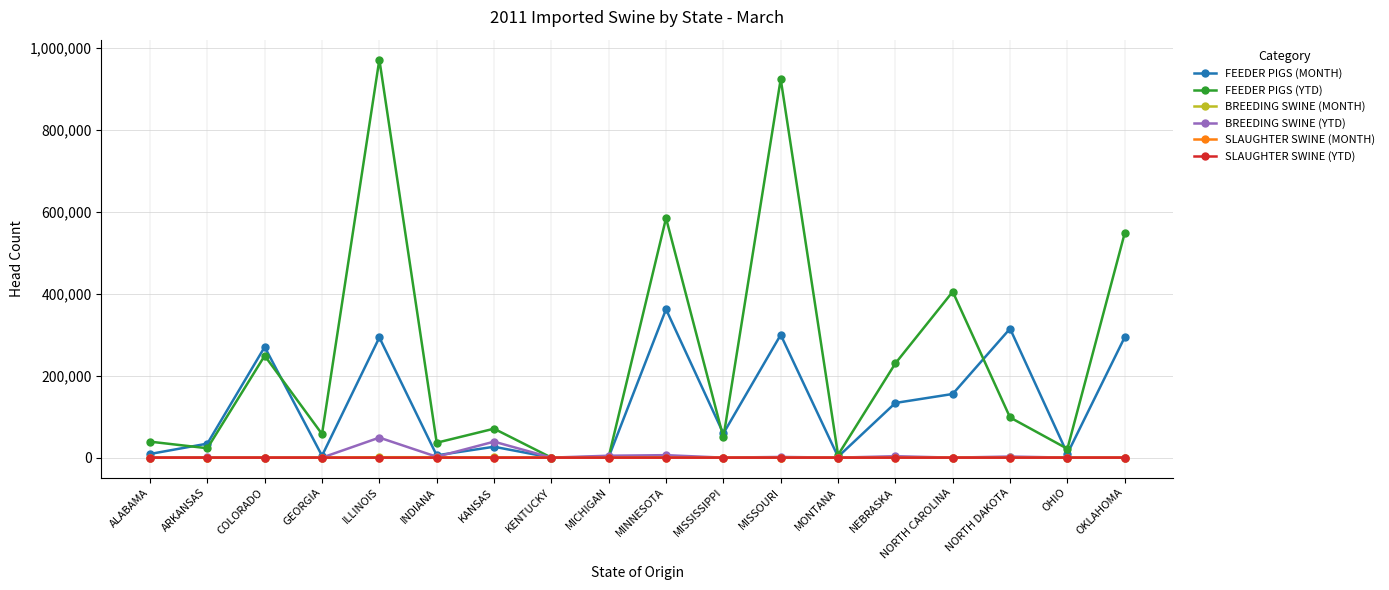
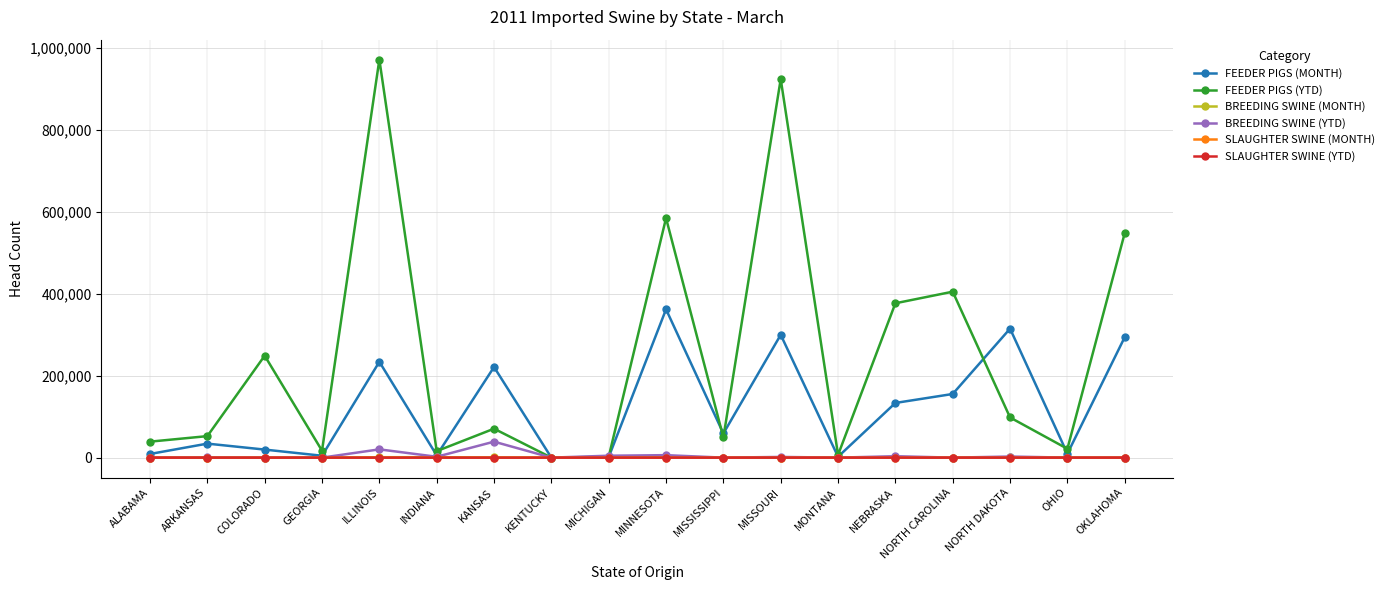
  {
    "FEEDER PIGS (MONTH)": {
      "ALABAMA": "10,000",
      "ARKANSAS": "30,000",
-     "COLORADO": "270,000",
-     "ILLINOIS": "290,000",
-     "KANSAS": "30,000",
+     "COLORADO": "20,000",
+     "ILLINOIS": "230,000",
+     "KANSAS": "220,000",
      "MINNESOTA": "360,000",
      "MISSISSIPPI": "60,000",
      "MISSOURI": "300,000",
      "NEBRASKA": "130,000",
      "NORTH CAROLINA": "160,000",
      "NORTH DAKOTA": "310,000",
      "OHIO": "10,000",
      "OKLAHOMA": "290,000"
    },
    "FEEDER PIGS (YTD)": {
      "ALABAMA": "40,000",
-     "ARKANSAS": "20,000",
+     "ARKANSAS": "50,000",
      "COLORADO": "250,000",
-     "GEORGIA": "60,000",
+     "GEORGIA": "20,000",
      "ILLINOIS": "970,000",
-     "INDIANA": "40,000",
+     "INDIANA": "20,000",
      "KANSAS": "70,000",
      "MINNESOTA": "580,000",
      "MISSISSIPPI": "50,000",
      "MISSOURI": "920,000",
-     "NEBRASKA": "230,000",
+     "NEBRASKA": "380,000",
      "NORTH CAROLINA": "400,000",
      "NORTH DAKOTA": "100,000",
      "OHIO": "20,000",
      "OKLAHOMA": "550,000"
    },
    "BREEDING SWINE (YTD)": {
-     "ILLINOIS": "50,000",
+     "ILLINOIS": "20,000",
      "KANSAS": "40,000"
    }
  }
